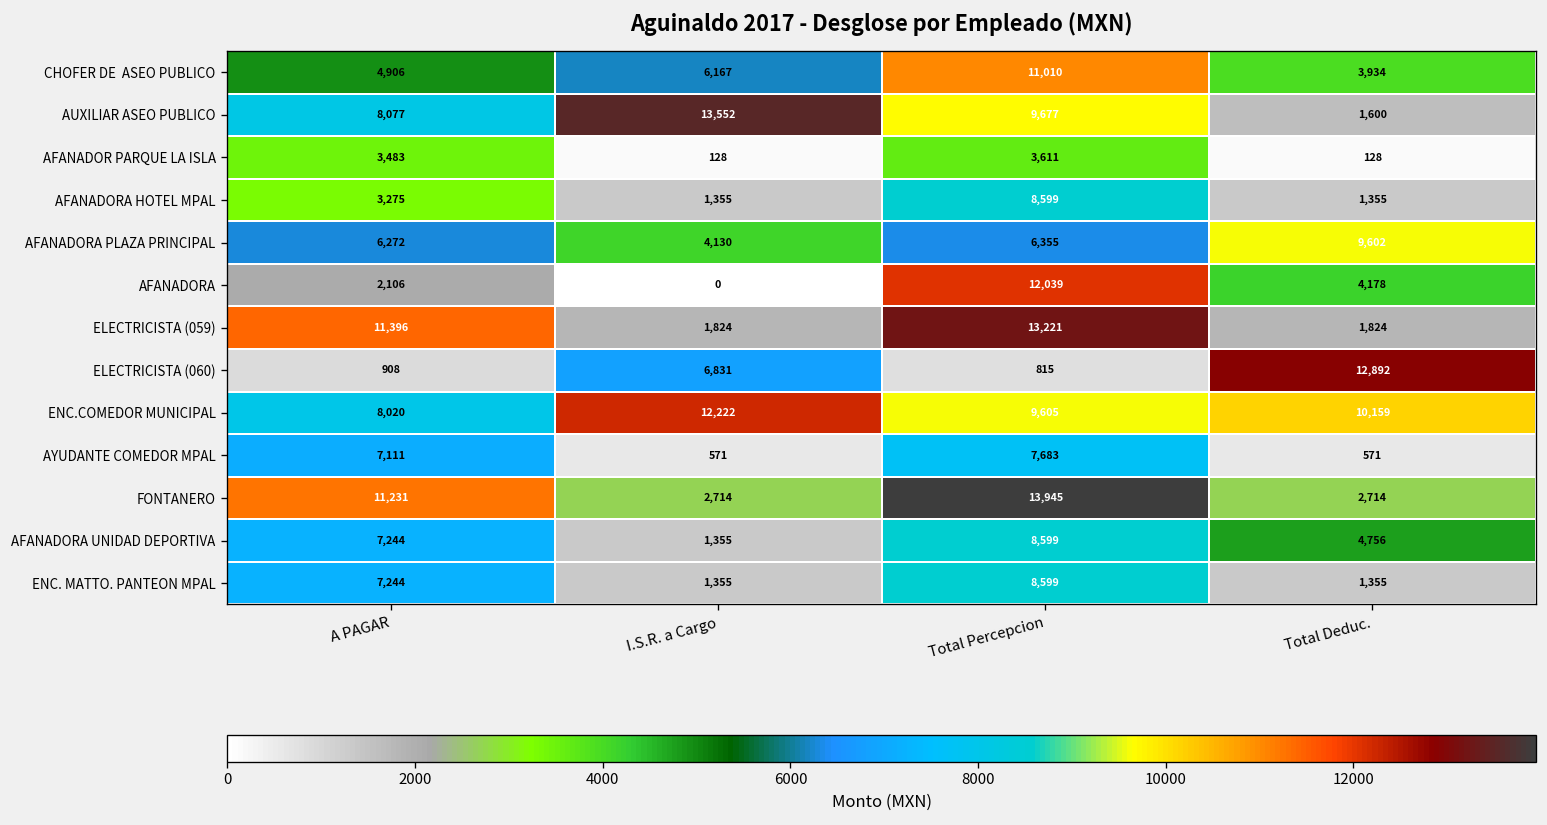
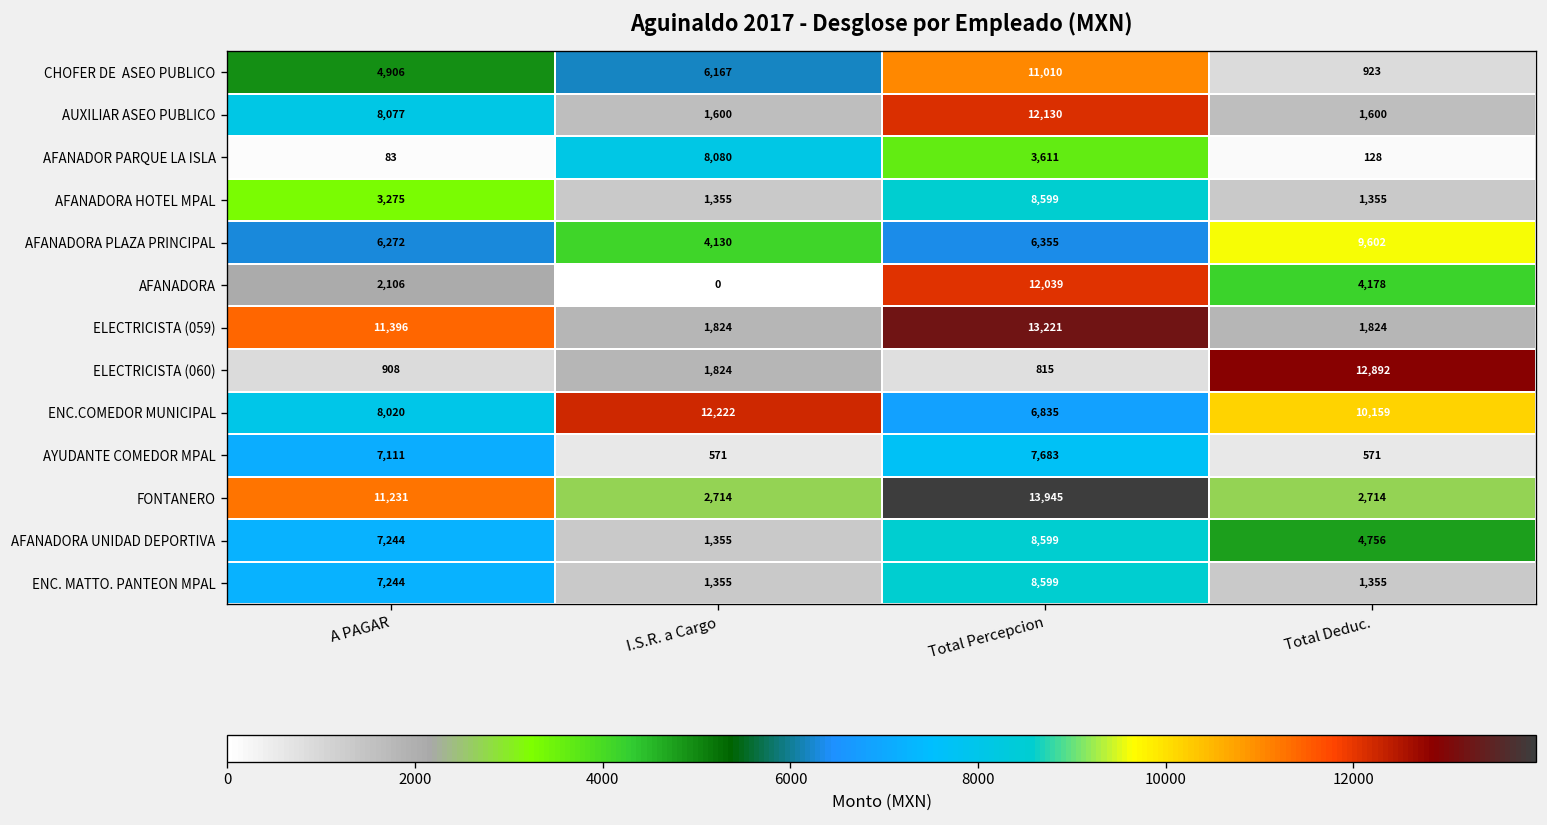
  {
    "CHOFER DE ASEO PUBLICO": {
      "A PAGAR": "4,906",
      "I.S.R. a Cargo": "6,167",
      "Total Percepcion": "11,010",
-     "Total Deduc.": "3,934"
+     "Total Deduc.": "923"
    },
    "AUXILIAR ASEO PUBLICO": {
      "A PAGAR": "8,077",
-     "I.S.R. a Cargo": "13,552",
-     "Total Percepcion": "9,677",
+     "I.S.R. a Cargo": "1,600",
+     "Total Percepcion": "12,130",
      "Total Deduc.": "1,600"
    },
    "AFANADOR PARQUE LA ISLA": {
-     "A PAGAR": "3,483",
-     "I.S.R. a Cargo": "128",
+     "A PAGAR": "83",
+     "I.S.R. a Cargo": "8,080",
      "Total Percepcion": "3,611",
      "Total Deduc.": "128"
    },
    "AFANADORA HOTEL MPAL": {
      "A PAGAR": "3,275",
      "I.S.R. a Cargo": "1,355",
      "Total Percepcion": "8,599",
      "Total Deduc.": "1,355"
    },
    "AFANADORA PLAZA PRINCIPAL": {
      "A PAGAR": "6,272",
      "I.S.R. a Cargo": "4,130",
      "Total Percepcion": "6,355",
      "Total Deduc.": "9,602"
    },
    "AFANADORA": {
      "A PAGAR": "2,106",
      "I.S.R. a Cargo": "0",
      "Total Percepcion": "12,039",
      "Total Deduc.": "4,178"
    },
    "ELECTRICISTA (059)": {
      "A PAGAR": "11,396",
      "I.S.R. a Cargo": "1,824",
      "Total Percepcion": "13,221",
      "Total Deduc.": "1,824"
    },
    "ELECTRICISTA (060)": {
      "A PAGAR": "908",
-     "I.S.R. a Cargo": "6,831",
+     "I.S.R. a Cargo": "1,824",
      "Total Percepcion": "815",
      "Total Deduc.": "12,892"
    },
    "ENC.COMEDOR MUNICIPAL": {
      "A PAGAR": "8,020",
      "I.S.R. a Cargo": "12,222",
-     "Total Percepcion": "9,605",
+     "Total Percepcion": "6,835",
      "Total Deduc.": "10,159"
    },
    "AYUDANTE COMEDOR MPAL": {
      "A PAGAR": "7,111",
      "I.S.R. a Cargo": "571",
      "Total Percepcion": "7,683",
      "Total Deduc.": "571"
    },
    "FONTANERO": {
      "A PAGAR": "11,231",
      "I.S.R. a Cargo": "2,714",
      "Total Percepcion": "13,945",
      "Total Deduc.": "2,714"
    },
    "AFANADORA UNIDAD DEPORTIVA": {
      "A PAGAR": "7,244",
      "I.S.R. a Cargo": "1,355",
      "Total Percepcion": "8,599",
      "Total Deduc.": "4,756"
    },
    "ENC. MATTO. PANTEON MPAL": {
      "A PAGAR": "7,244",
      "I.S.R. a Cargo": "1,355",
      "Total Percepcion": "8,599",
      "Total Deduc.": "1,355"
    }
  }
